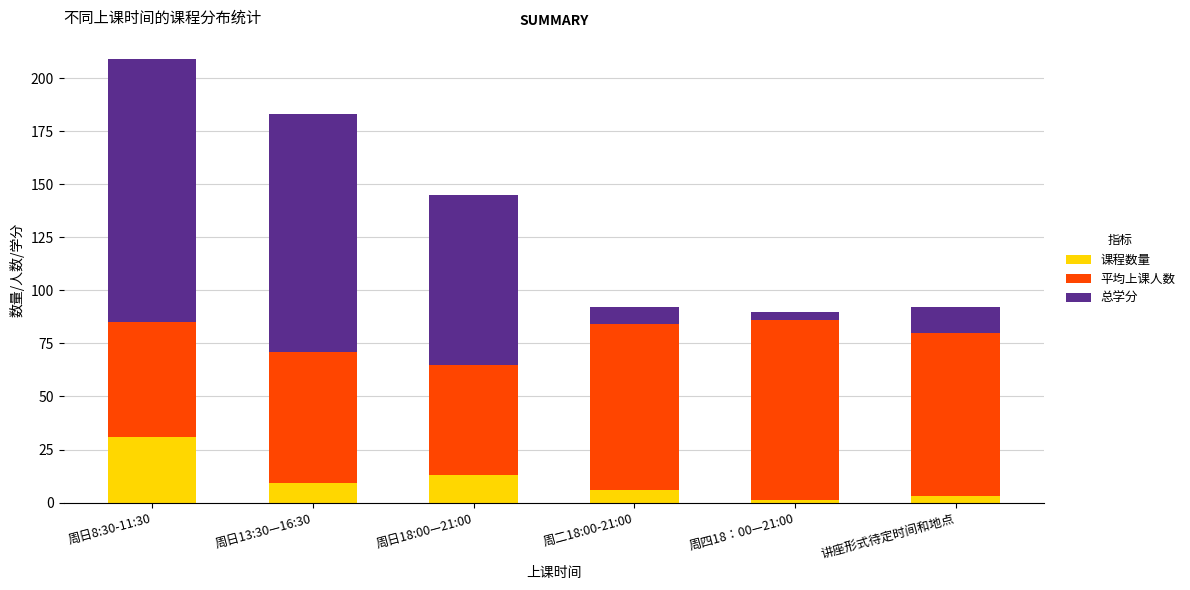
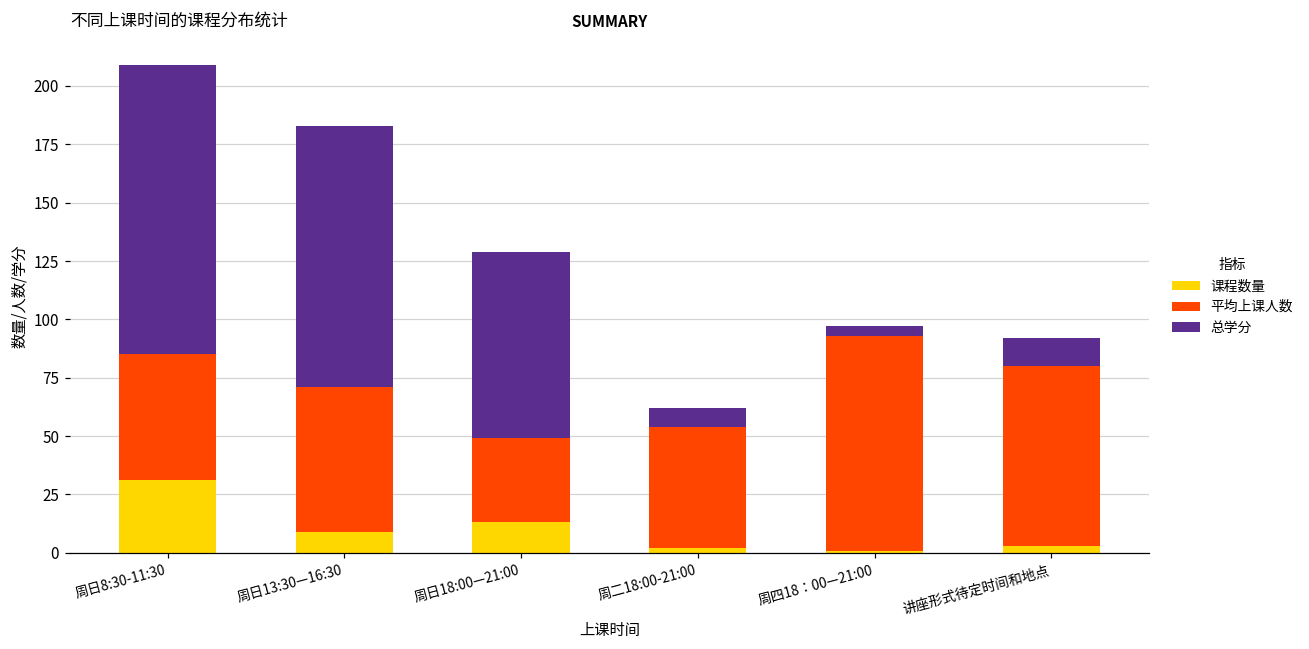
  {
    "课程数量": {
      "周日8:30-11:30": 31,
      "周日13:30—16:30": 9,
      "周日18:00—21:00": 13,
-     "周二18:00-21:00": 6,
+     "周二18:00-21:00": 2,
      "讲座形式待定时间和地点": 3
    },
    "平均上课人数": {
      "周日8:30-11:30": 54,
      "周日13:30—16:30": 62,
-     "周日18:00—21:00": 52,
-     "周二18:00-21:00": 78,
-     "周四18：00—21:00": 85,
+     "周日18:00—21:00": 36,
+     "周二18:00-21:00": 52,
+     "周四18：00—21:00": 92,
      "讲座形式待定时间和地点": 77
    },
    "总学分": {
      "周日8:30-11:30": 124,
      "周日13:30—16:30": 112,
      "周日18:00—21:00": 80,
      "周二18:00-21:00": 8,
      "周四18：00—21:00": 4,
      "讲座形式待定时间和地点": 12
    }
  }
